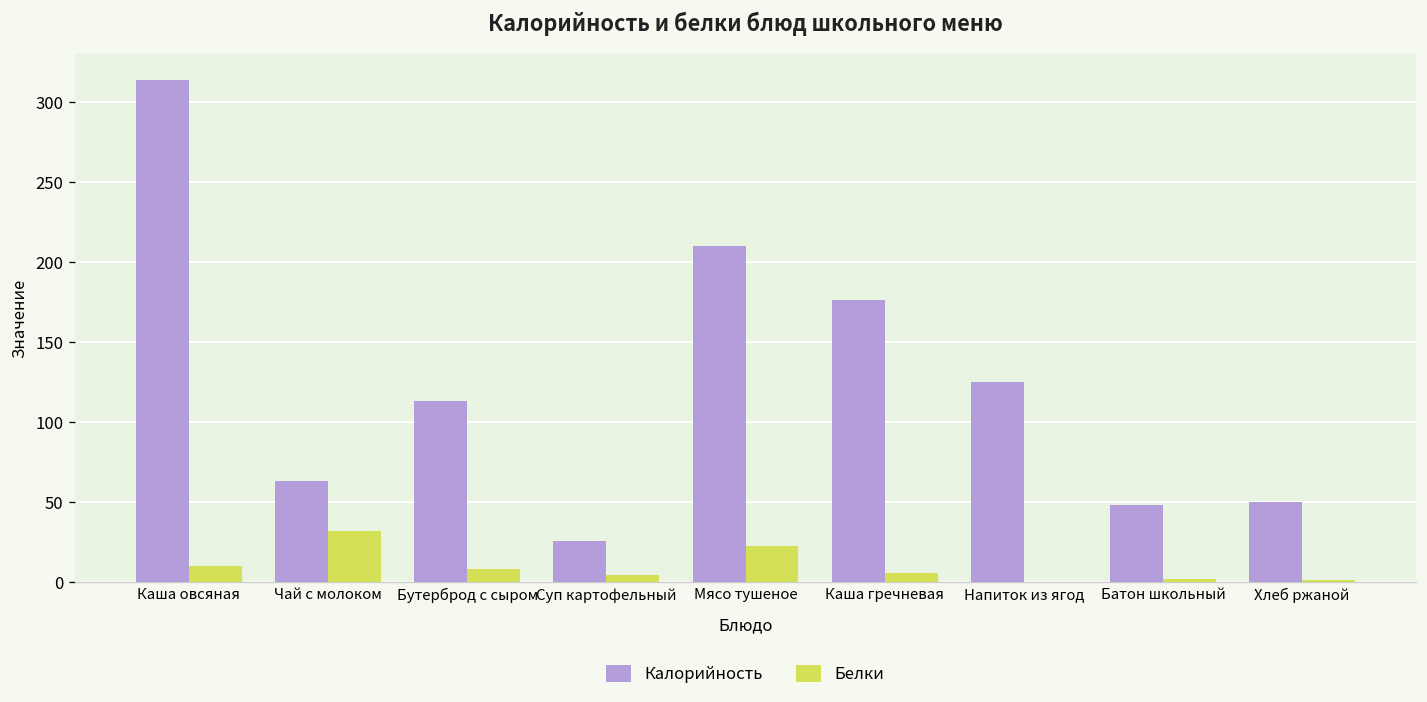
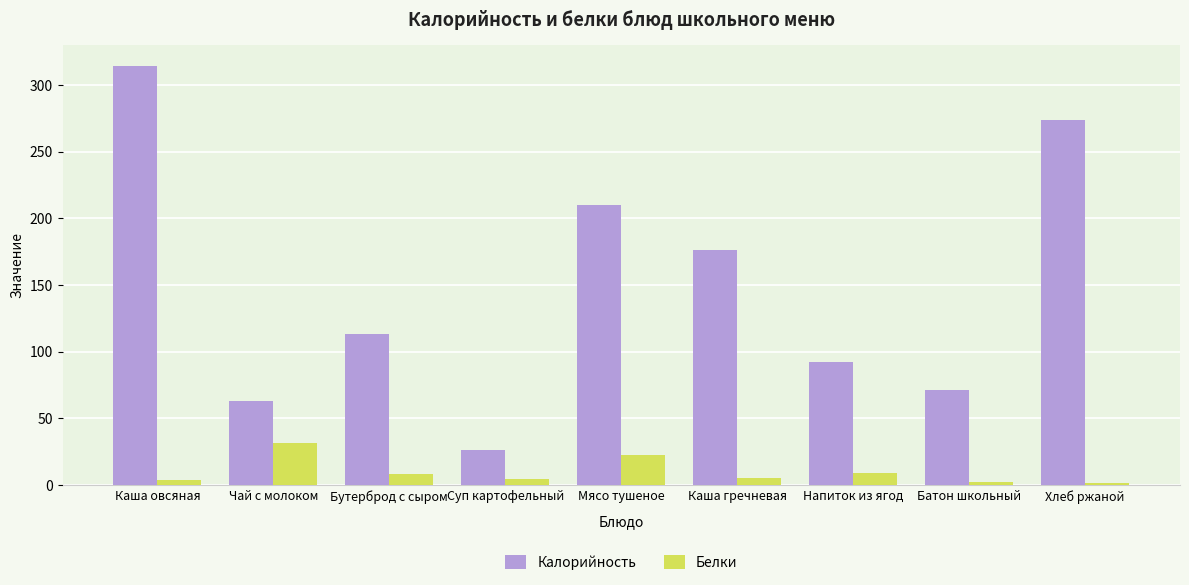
  {
    "Калорийность": {
      "Каша овсяная": 314,
      "Чай с молоком": 63,
      "Бутерброд с сыром": 113,
      "Суп картофельный": 26,
      "Мясо тушеное": 210,
      "Каша гречневая": 176,
-     "Напиток из ягод": 125,
-     "Батон школьный": 48,
-     "Хлеб ржаной": 50
+     "Напиток из ягод": 92,
+     "Батон школьный": 71,
+     "Хлеб ржаной": 274
    },
    "Белки": {
-     "Каша овсяная": 10,
+     "Каша овсяная": 4,
      "Чай с молоком": 32,
      "Бутерброд с сыром": 9,
      "Суп картофельный": 5,
      "Мясо тушеное": 23,
      "Каша гречневая": 6,
-     "Напиток из ягод": 0,
+     "Напиток из ягод": 9,
      "Батон школьный": 2
    }
  }
